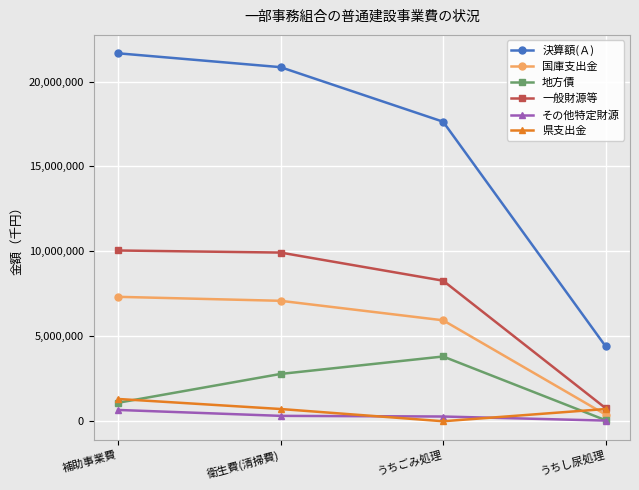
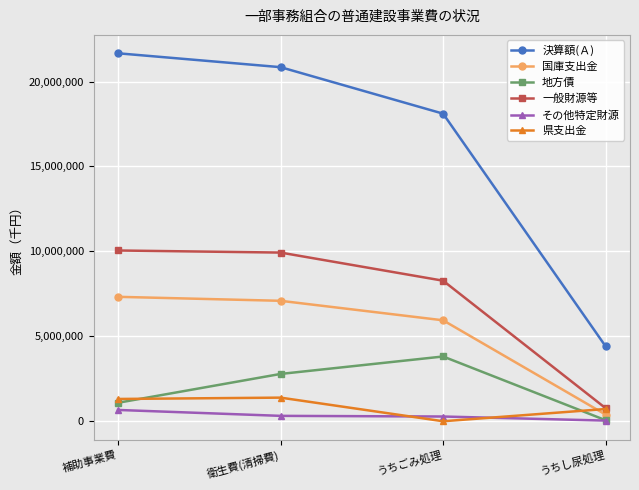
  {
    "決算額(Ａ)": {
      "補助事業費": "21,700,000",
      "衛生費(清掃費)": "20,800,000",
-     "うちごみ処理": "17,600,000",
+     "うちごみ処理": "18,100,000",
      "うちし尿処理": "4,400,000"
    },
    "国庫支出金": {
      "補助事業費": "7,300,000",
      "衛生費(清掃費)": "7,100,000",
      "うちごみ処理": "5,900,000",
      "うちし尿処理": "400,000"
    },
    "地方債": {
      "補助事業費": "1,100,000",
      "衛生費(清掃費)": "2,800,000",
      "うちごみ処理": "3,800,000"
    },
    "一般財源等": {
      "補助事業費": "10,100,000",
      "衛生費(清掃費)": "9,900,000",
      "うちごみ処理": "8,300,000"
    },
    "その他特定財源": {
      "補助事業費": "700,000",
      "衛生費(清掃費)": "300,000",
      "うちごみ処理": "300,000"
    },
    "県支出金": {
      "補助事業費": "1,300,000",
-     "衛生費(清掃費)": "700,000",
+     "衛生費(清掃費)": "1,400,000",
      "うちごみ処理": "0"
    }
  }
